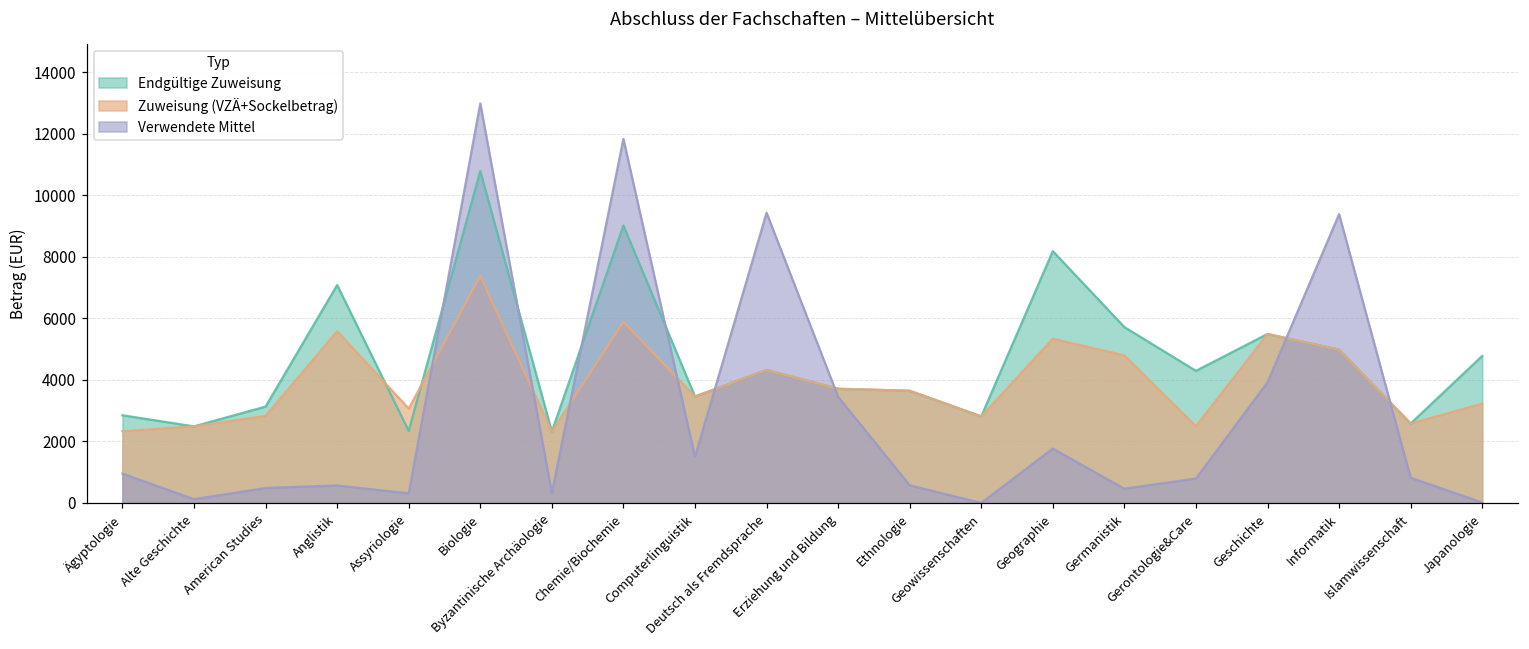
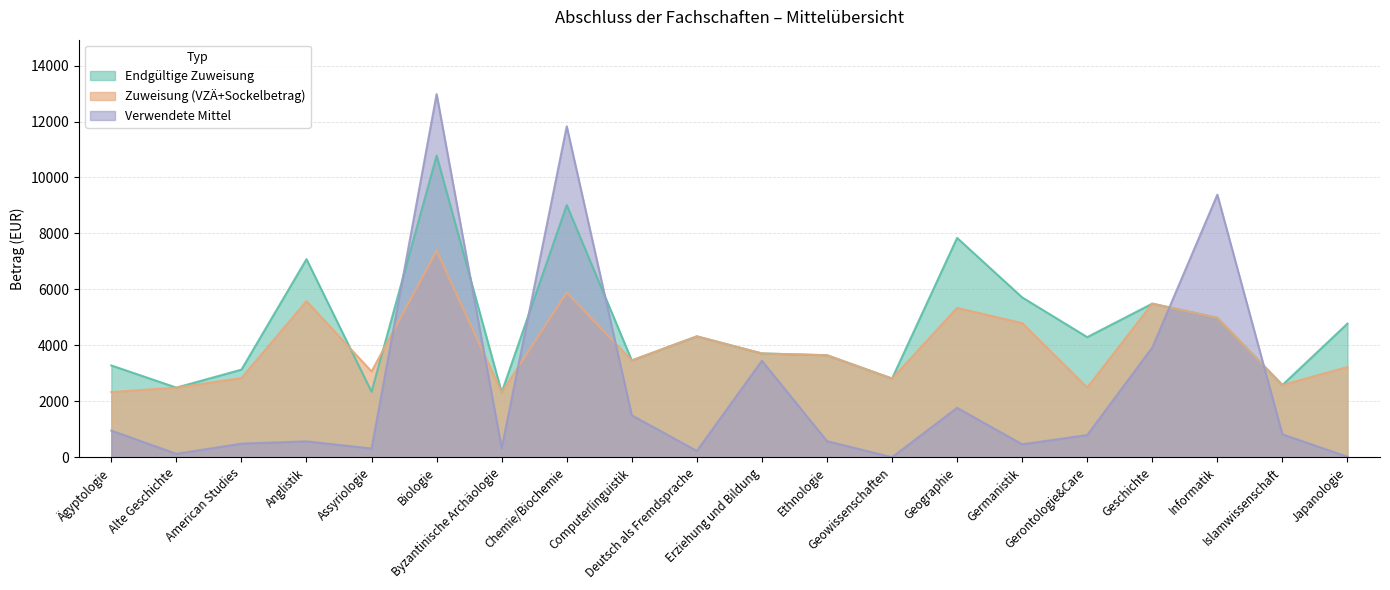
  {
    "Endgültige Zuweisung": {
-     "Ägyptologie": 2800,
+     "Ägyptologie": 3300,
      "American Studies": 3100,
      "Anglistik": 7100,
      "Assyriologie": 2300,
      "Biologie": 10800,
      "Chemie/Biochemie": 9000,
-     "Geographie": 8200,
+     "Geographie": 7800,
      "Germanistik": 5700,
      "Gerontologie&Care": 4300,
      "Japanologie": 4800
    },
    "Zuweisung (VZÄ+Sockelbetrag)": {
      "Ägyptologie": 2300,
      "American Studies": 2800,
      "Anglistik": 5600,
      "Assyriologie": 3100,
      "Biologie": 7400,
      "Chemie/Biochemie": 5900,
      "Geographie": 5300,
      "Germanistik": 4800,
      "Gerontologie&Care": 2500,
      "Japanologie": 3200
    },
    "Verwendete Mittel": {
      "Ägyptologie": 1000,
      "Alte Geschichte": 100,
      "American Studies": 500,
      "Anglistik": 600,
      "Assyriologie": 300,
      "Biologie": 13000,
      "Byzantinische Archäologie": 300,
      "Chemie/Biochemie": 11800,
      "Computerlinguistik": 1500,
-     "Deutsch als Fremdsprache": 9400,
+     "Deutsch als Fremdsprache": 200,
      "Erziehung und Bildung": 3500,
      "Ethnologie": 600,
      "Geowissenschaften": 0,
      "Geographie": 1800,
      "Germanistik": 500,
      "Gerontologie&Care": 800,
      "Geschichte": 3900,
      "Informatik": 9400,
      "Islamwissenschaft": 800,
      "Japanologie": 0
    }
  }
